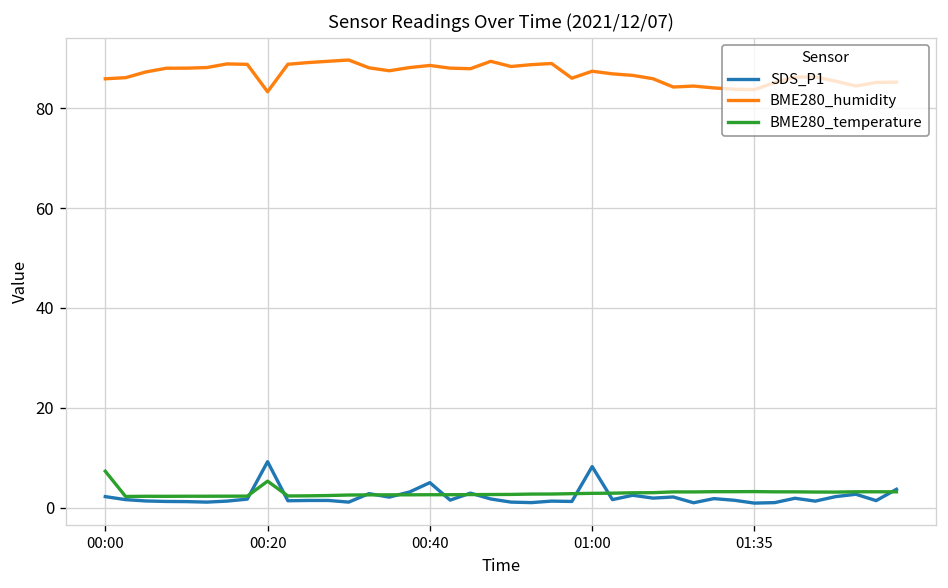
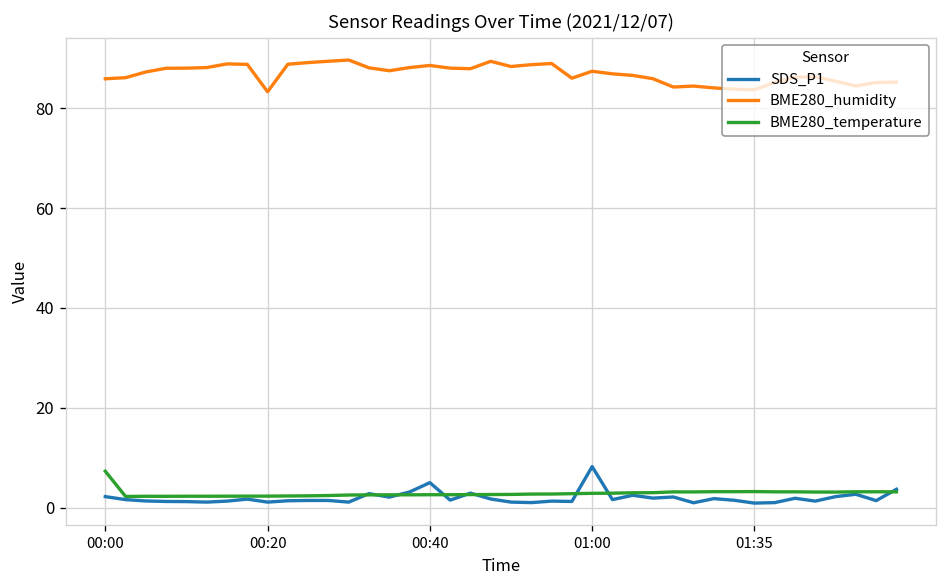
  {
    "SDS_P1": {
      "00:00": 2,
-     "00:20": 9,
+     "00:20": 1,
      "00:40": 5,
      "01:00": 8,
      "01:35": 1
    },
    "BME280_humidity": {
      "00:00": 86,
      "00:20": 83,
      "00:40": 89,
      "01:00": 87
    },
    "BME280_temperature": {
      "00:00": 7,
-     "00:20": 5,
+     "00:20": 2,
      "00:40": 3,
      "01:00": 3,
      "01:35": 3
    }
  }
